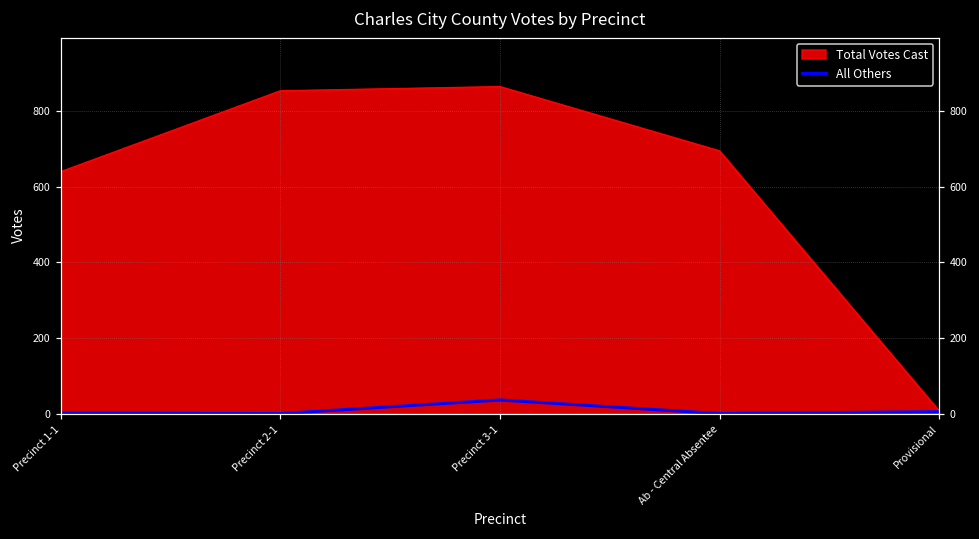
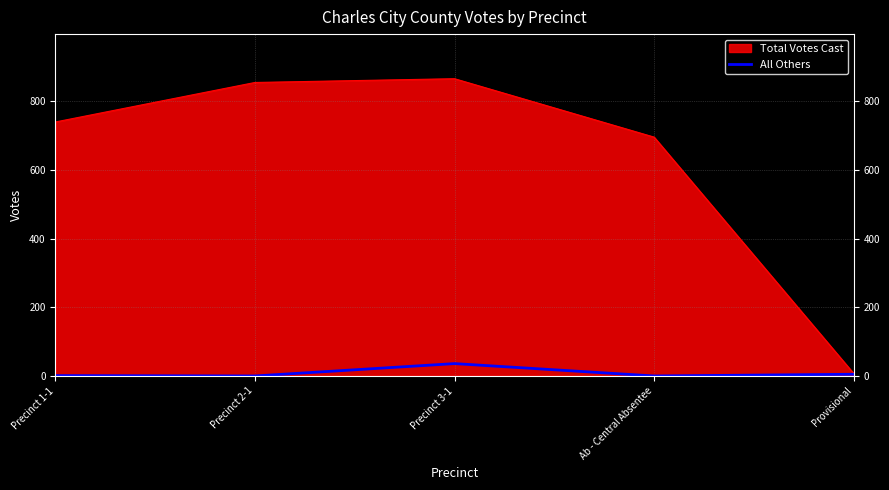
  {
    "Total Votes Cast": {
-     "Precinct 1-1": 640,
+     "Precinct 1-1": 740,
      "Precinct 2-1": 850,
      "Precinct 3-1": 870,
      "Ab - Central Absentee": 700
    },
    "All Others": {
      "Precinct 1-1": 0,
      "Precinct 2-1": 0,
      "Precinct 3-1": 40,
      "Ab - Central Absentee": 0
    }
  }
